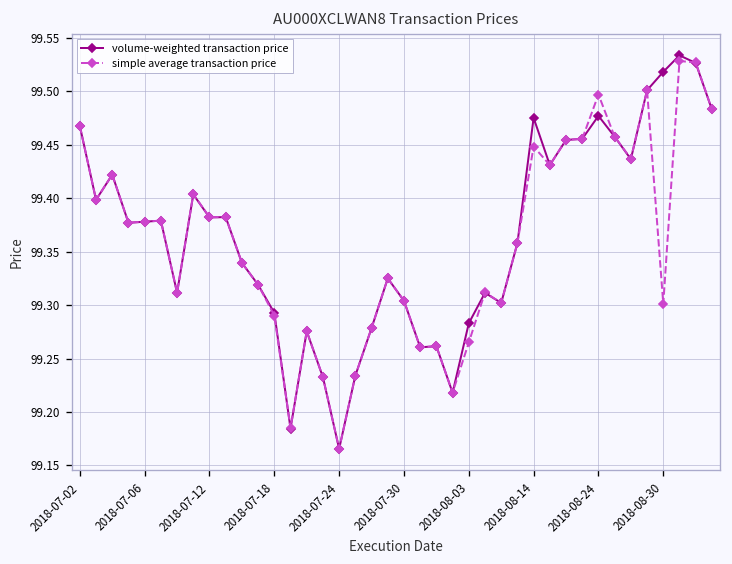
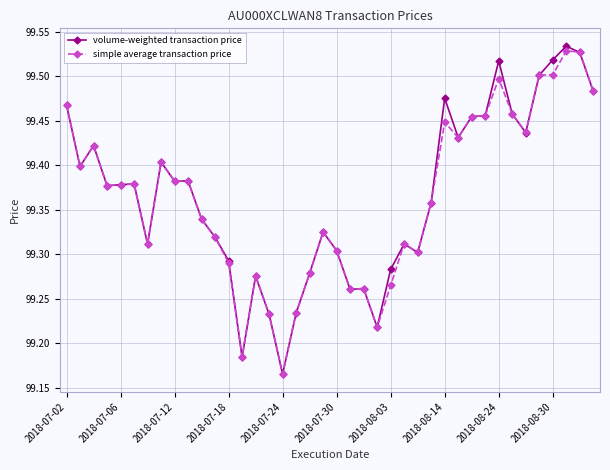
  {
    "volume-weighted transaction price": {
      "2018-08-03": 99.28,
      "2018-08-14": 99.48,
-     "2018-08-24": 99.48,
+     "2018-08-24": 99.52,
      "2018-08-30": 99.52
    },
    "simple average transaction price": {
      "2018-08-03": 99.27,
      "2018-08-14": 99.45,
      "2018-08-24": 99.50,
-     "2018-08-30": 99.30
+     "2018-08-30": 99.50
    }
  }
